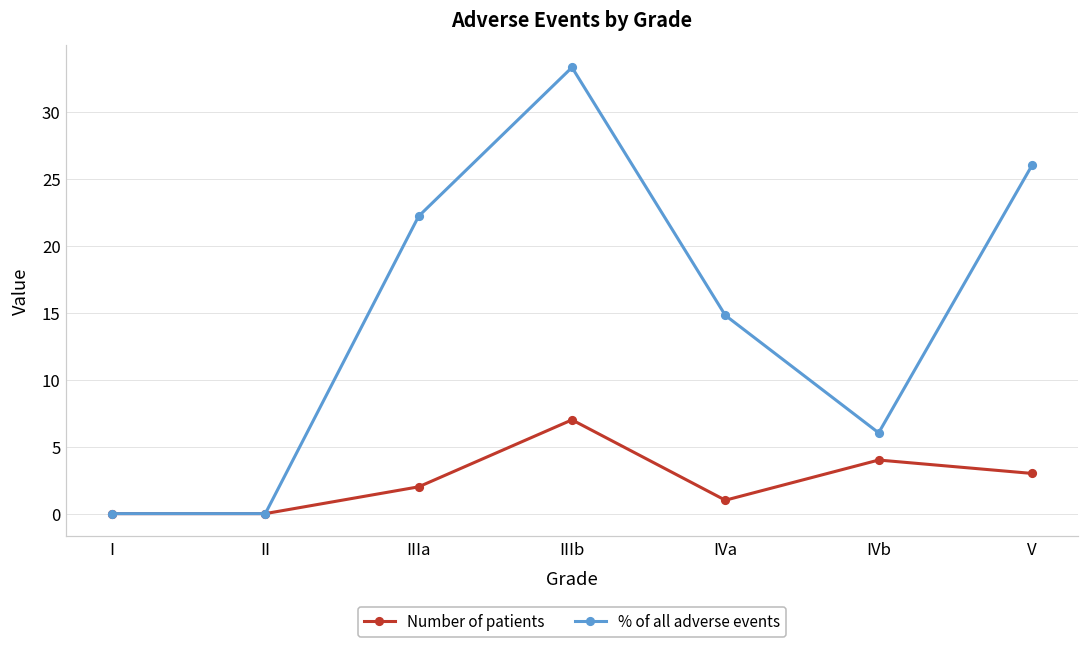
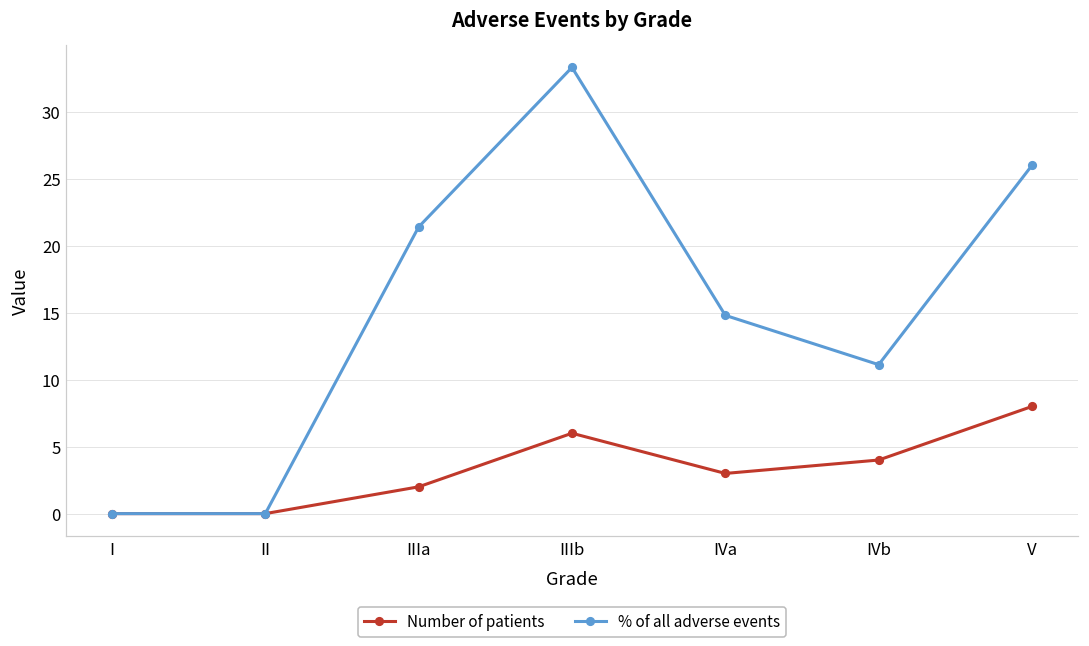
  {
    "Number of patients": {
      "IIIa": 2,
-     "IIIb": 7,
-     "IVa": 1,
+     "IIIb": 6,
+     "IVa": 3,
      "IVb": 4,
-     "V": 3
+     "V": 8
    },
    "% of all adverse events": {
-     "IIIa": 22.2,
+     "IIIa": 21.4,
      "IIIb": 33.3,
      "IVa": 14.8,
-     "IVb": 6.0,
+     "IVb": 11.1,
      "V": 26.0
    }
  }
